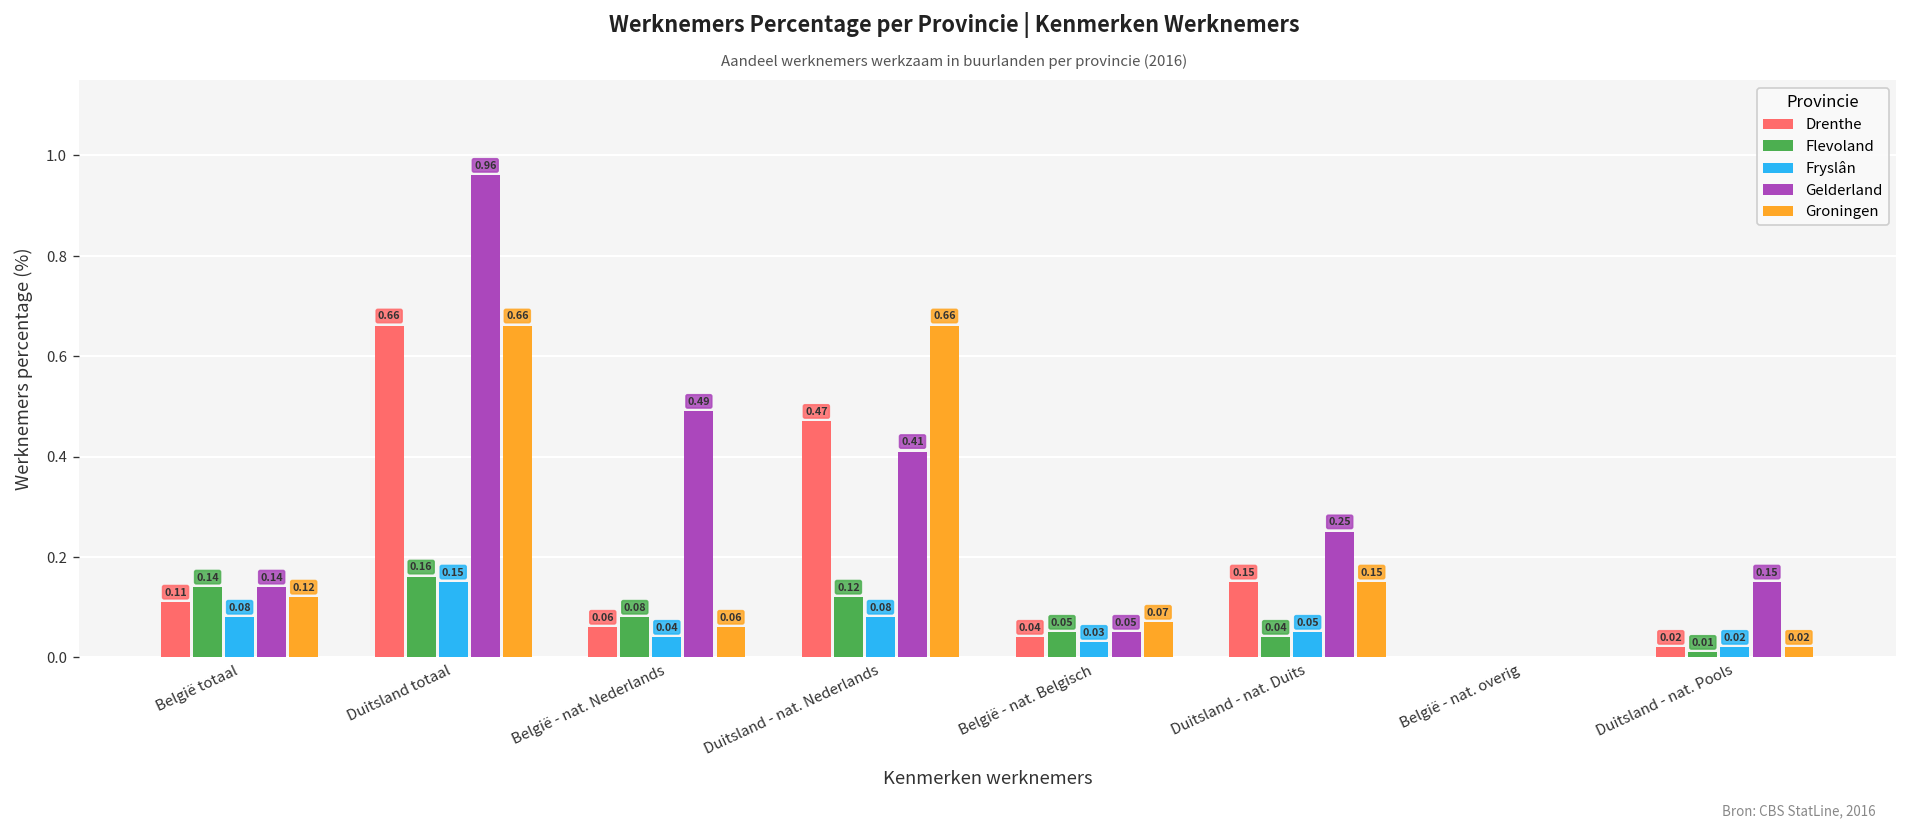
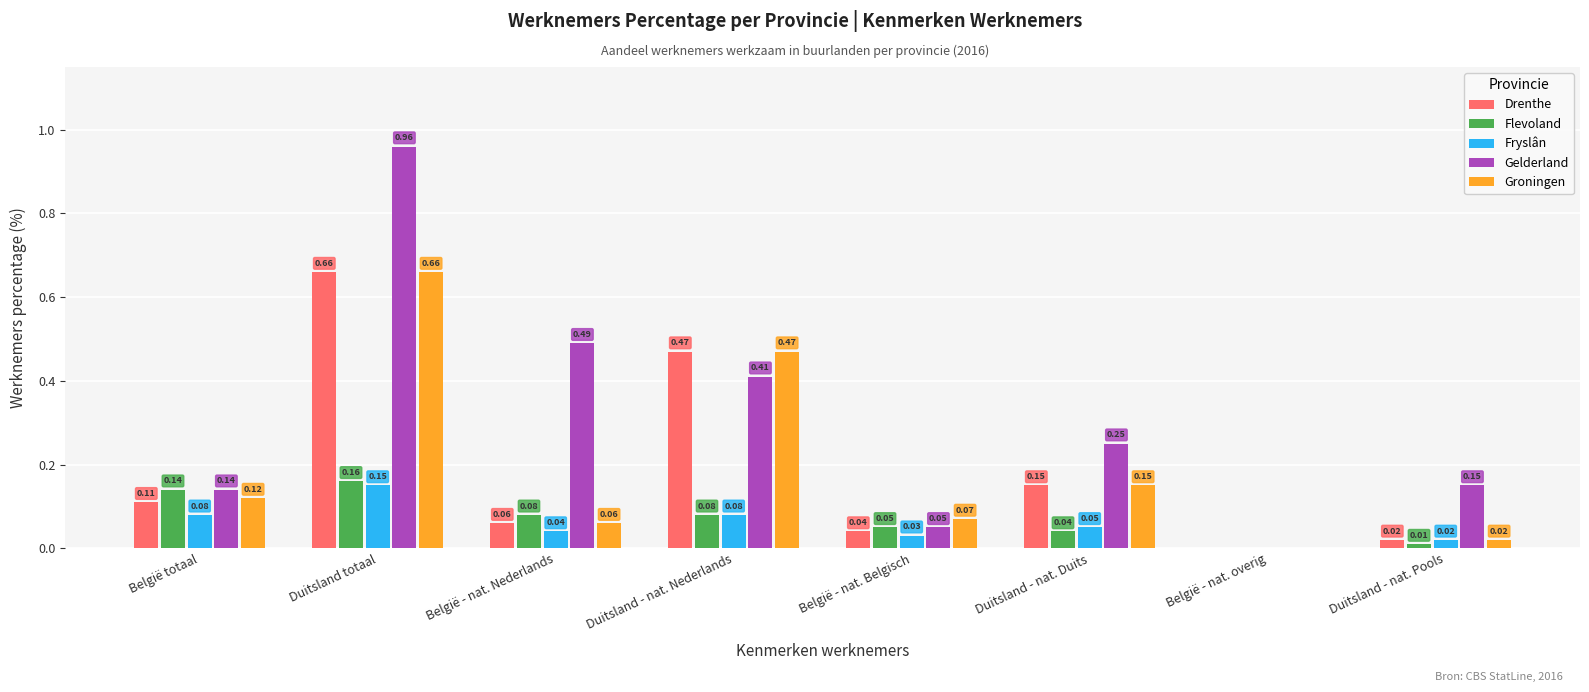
  {
    "Drenthe": {
      "België - nat. overig": 0.00
    },
    "Flevoland": {
-     "Duitsland - nat. Nederlands": 0.12
+     "Duitsland - nat. Nederlands": 0.08
    },
    "Fryslân": {
      "België - nat. overig": 0.00
    },
    "Gelderland": {
      "België - nat. overig": 0.00
    },
    "Groningen": {
-     "Duitsland - nat. Nederlands": 0.66
+     "Duitsland - nat. Nederlands": 0.47
    }
  }
